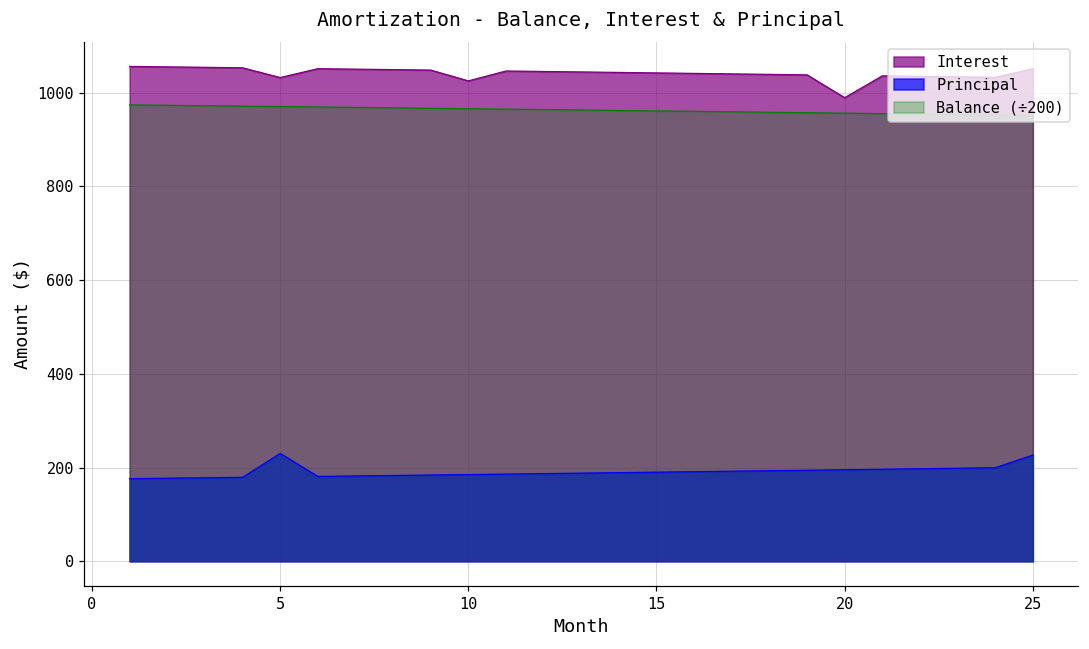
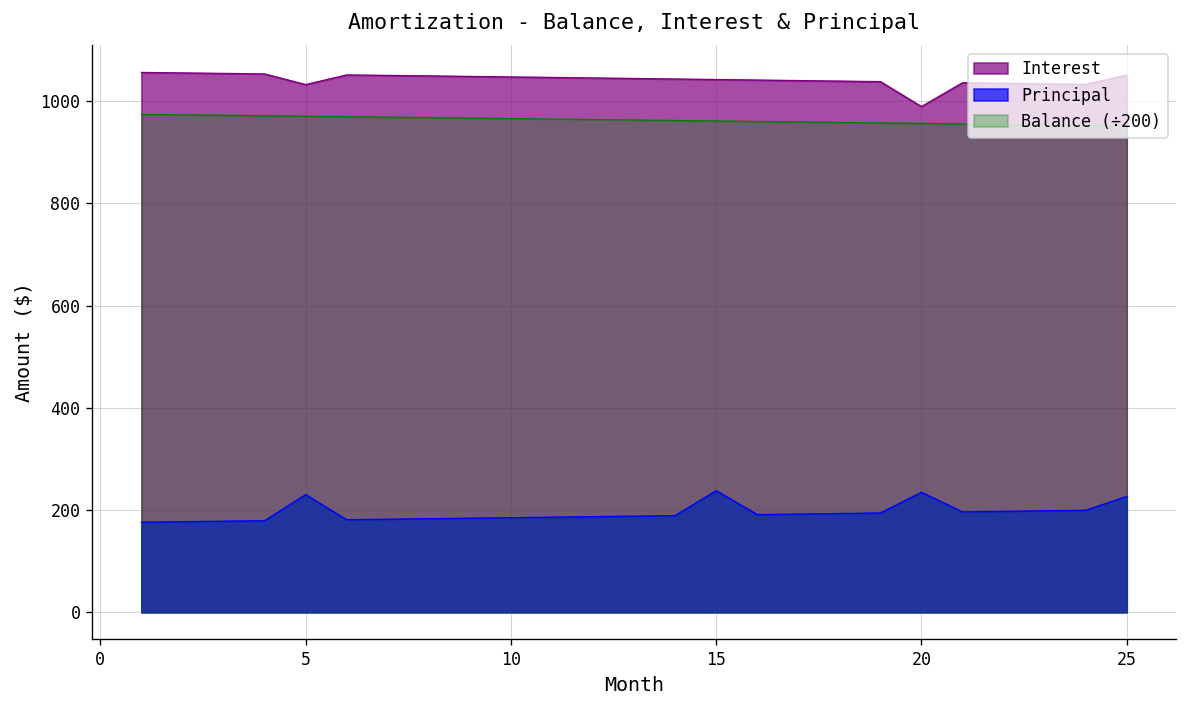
  {
    "Interest": {
      "5": 1030,
-     "10": 1030,
+     "10": 1050,
      "15": 1040,
      "20": 990
    },
    "Principal": {
      "5": 230,
      "10": 190,
-     "15": 190,
-     "20": 200,
+     "15": 240,
+     "20": 230,
      "25": 230
    },
    "Balance (÷200)": {
      "5": 970,
      "10": 970,
      "15": 960,
      "20": 960
    }
  }
